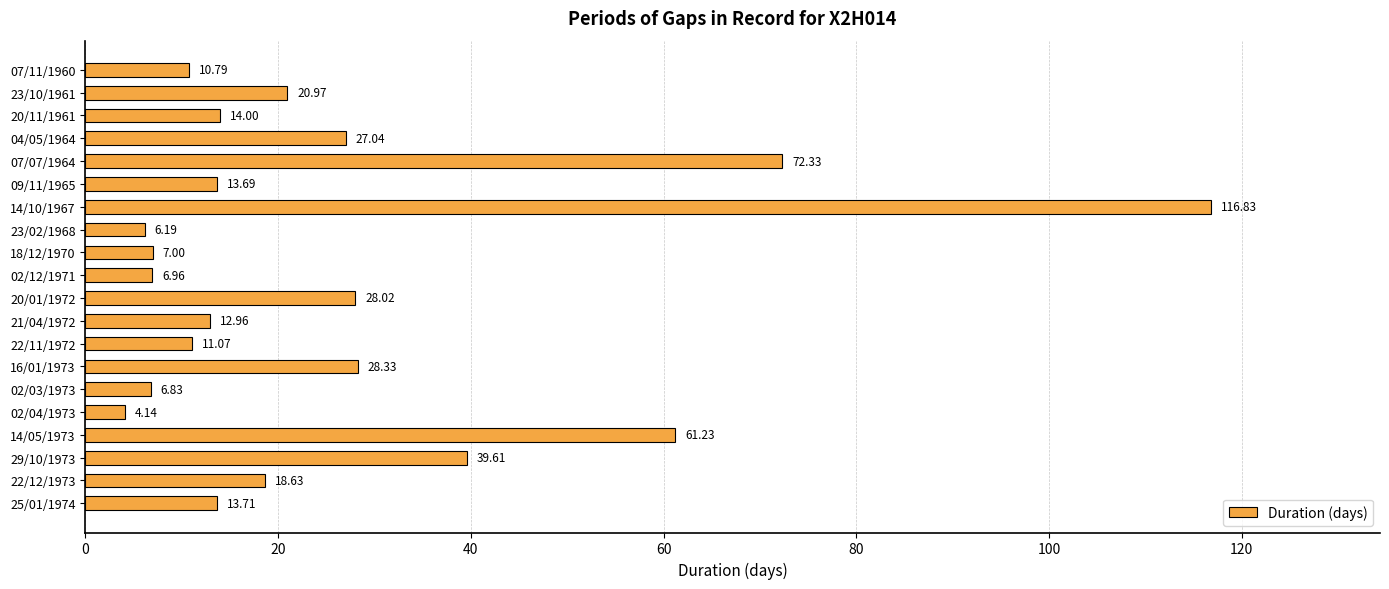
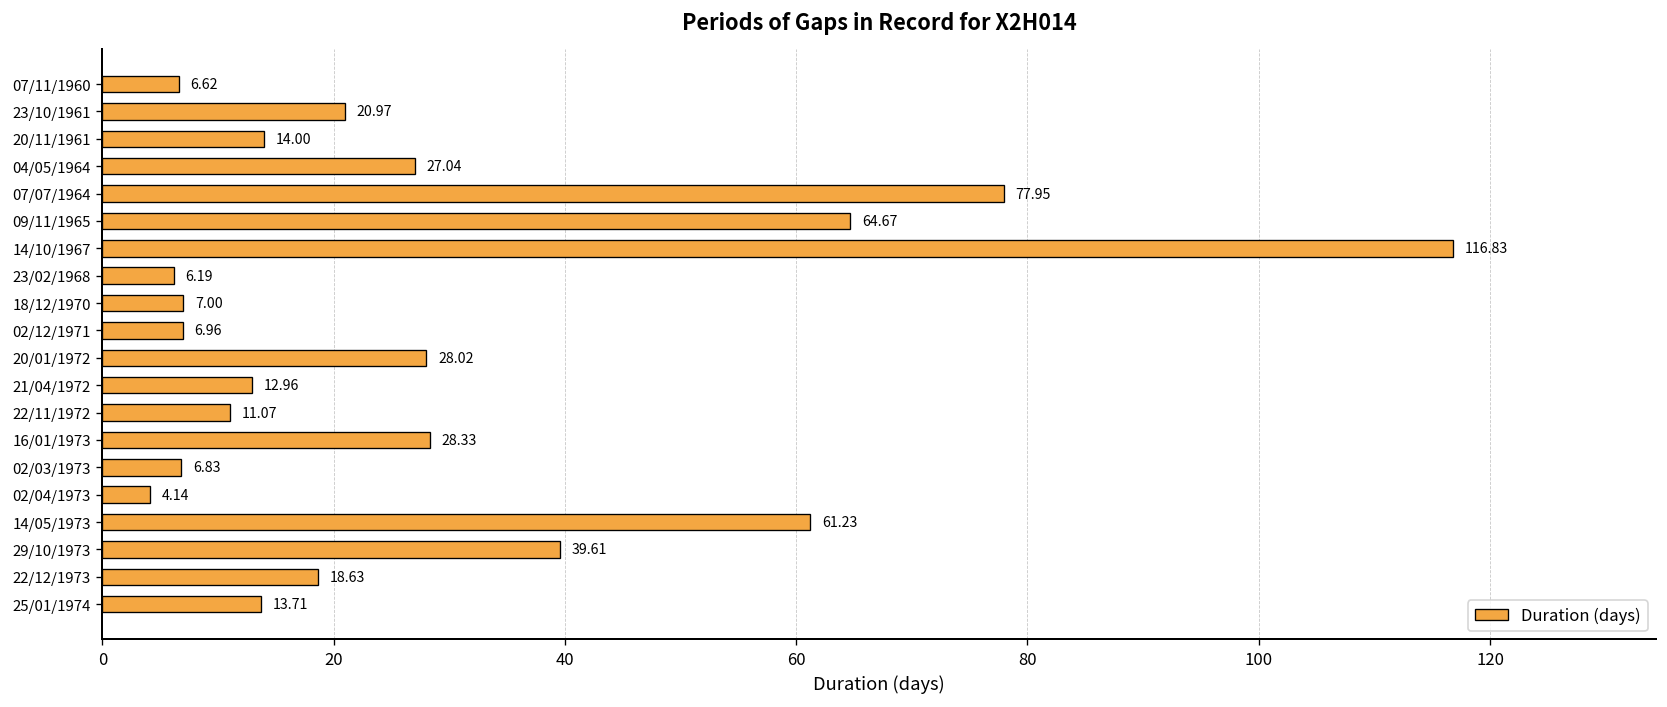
  {
-   "07/11/1960": 10.79,
+   "07/11/1960": 6.62,
    "23/10/1961": 20.97,
    "20/11/1961": 14.00,
    "04/05/1964": 27.04,
-   "07/07/1964": 72.33,
-   "09/11/1965": 13.69,
+   "07/07/1964": 77.95,
+   "09/11/1965": 64.67,
    "14/10/1967": 116.83,
    "23/02/1968": 6.19,
    "18/12/1970": 7.00,
    "02/12/1971": 6.96,
    "20/01/1972": 28.02,
    "21/04/1972": 12.96,
    "22/11/1972": 11.07,
    "16/01/1973": 28.33,
    "02/03/1973": 6.83,
    "02/04/1973": 4.14,
    "14/05/1973": 61.23,
    "29/10/1973": 39.61,
    "22/12/1973": 18.63,
    "25/01/1974": 13.71
  }
